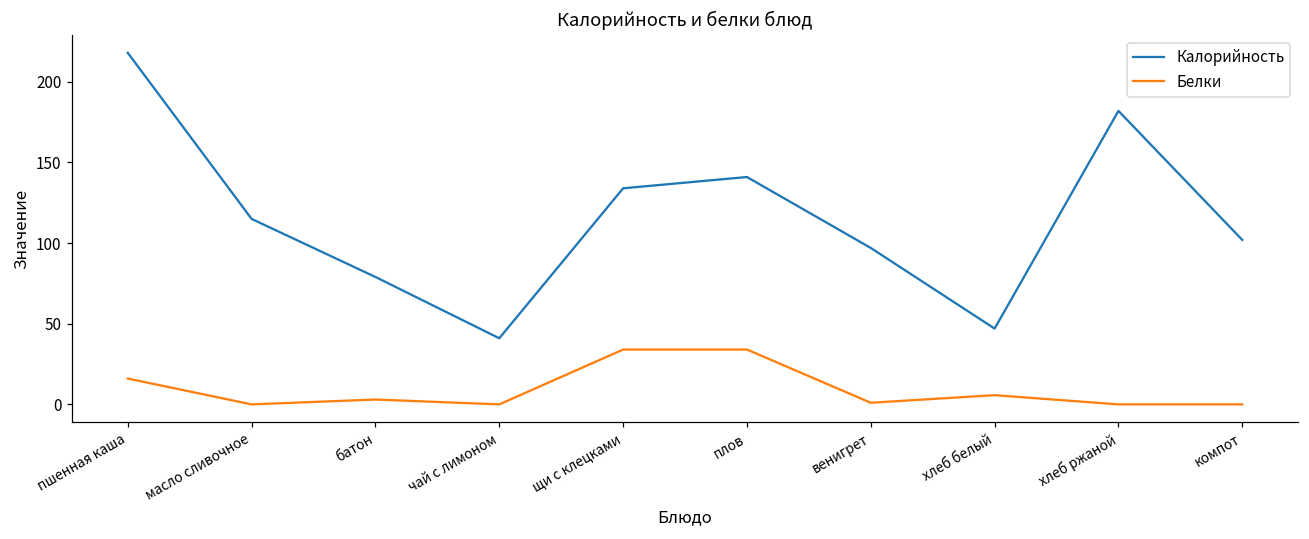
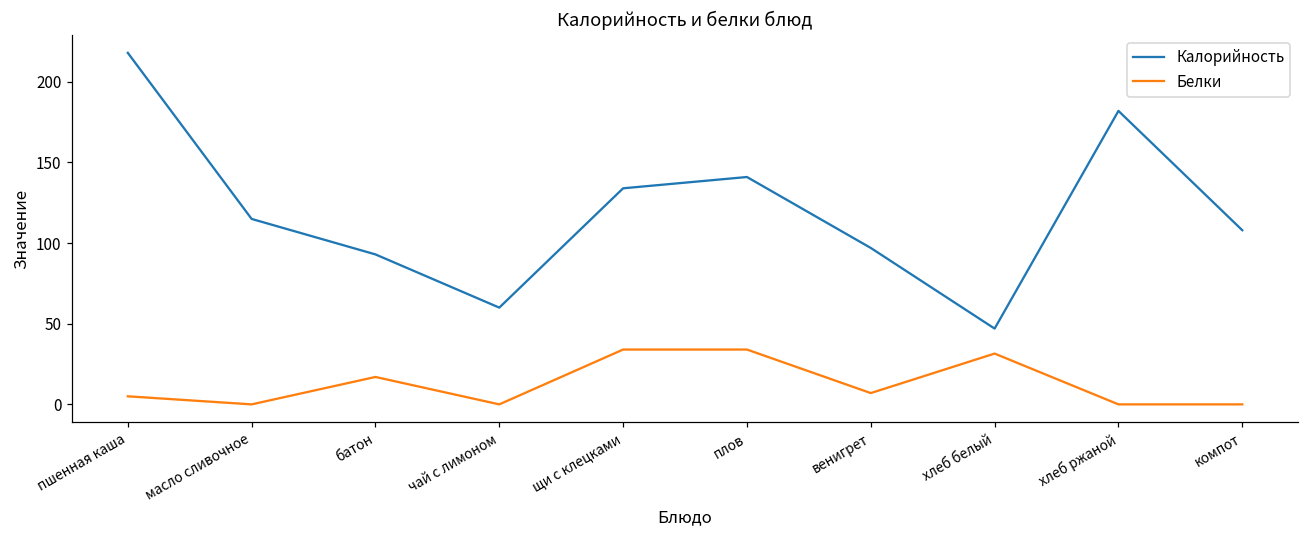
  {
    "Калорийность": {
      "пшенная каша": 218,
      "масло сливочное": 115,
-     "батон": 79,
-     "чай с лимоном": 41,
+     "батон": 93,
+     "чай с лимоном": 60,
      "щи с клецками": 134,
      "плов": 141,
      "венигрет": 97,
      "хлеб белый": 47,
      "хлеб ржаной": 182,
-     "компот": 102
+     "компот": 108
    },
    "Белки": {
-     "пшенная каша": 16,
+     "пшенная каша": 5,
      "масло сливочное": 0,
-     "батон": 3,
+     "батон": 17,
      "чай с лимоном": 0,
      "щи с клецками": 34,
      "плов": 34,
-     "венигрет": 1,
-     "хлеб белый": 6,
+     "венигрет": 7,
+     "хлеб белый": 32,
      "хлеб ржаной": 0,
      "компот": 0
    }
  }
